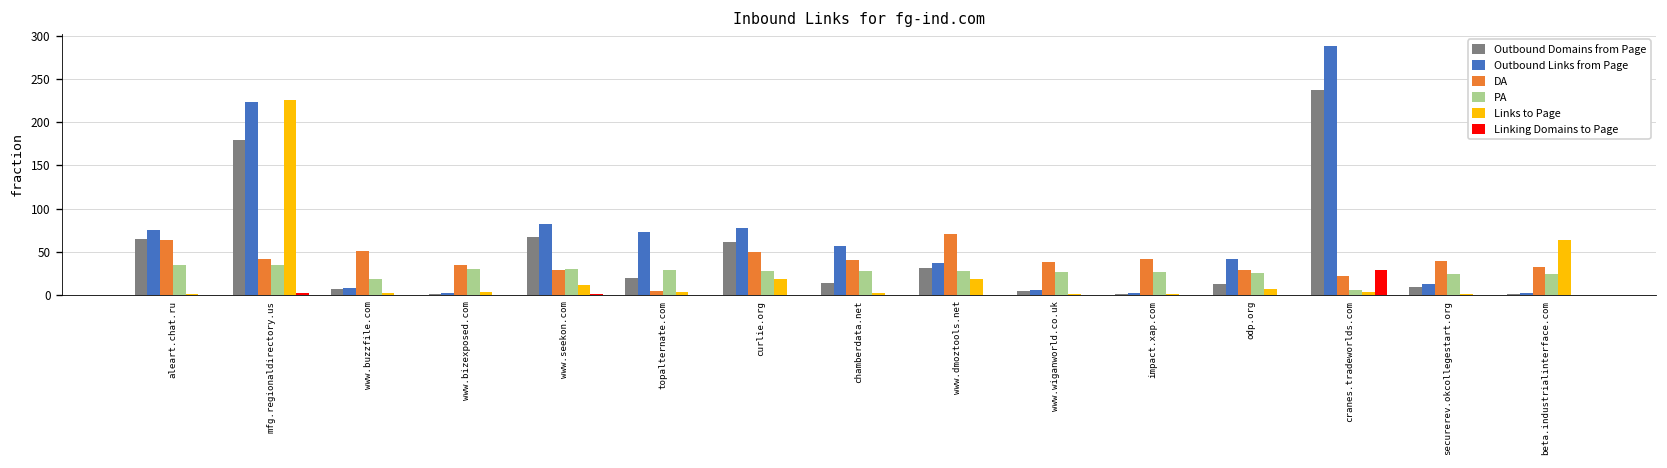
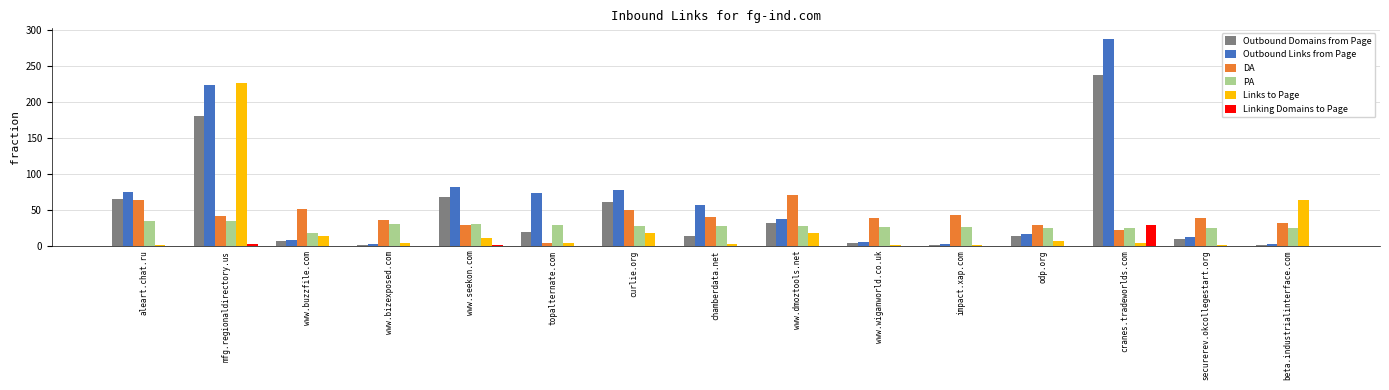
  {
    "Outbound Domains from Page": {
      "aleart.chat.ru": 70,
      "mfg.regionaldirectory.us": 180,
      "www.buzzfile.com": 10,
      "www.seekon.com": 70,
      "topalternate.com": 20,
      "curlie.org": 60,
      "chamberdata.net": 10,
      "www.dmoztools.net": 30,
      "www.wiganworld.co.uk": 0,
      "odp.org": 10,
      "cranes.tradeworlds.com": 240,
      "securerev.okcollegestart.org": 10
    },
    "Outbound Links from Page": {
      "aleart.chat.ru": 80,
      "mfg.regionaldirectory.us": 220,
      "www.buzzfile.com": 10,
      "www.seekon.com": 80,
      "topalternate.com": 70,
      "curlie.org": 80,
      "chamberdata.net": 60,
      "www.dmoztools.net": 40,
      "www.wiganworld.co.uk": 10,
-     "odp.org": 40,
+     "odp.org": 20,
      "cranes.tradeworlds.com": 290,
      "securerev.okcollegestart.org": 10
    },
    "DA": {
      "aleart.chat.ru": 60,
      "mfg.regionaldirectory.us": 40,
      "www.buzzfile.com": 50,
      "www.bizexposed.com": 40,
      "www.seekon.com": 30,
      "topalternate.com": 0,
      "curlie.org": 50,
      "chamberdata.net": 40,
      "www.dmoztools.net": 70,
      "www.wiganworld.co.uk": 40,
      "impact.xap.com": 40,
      "odp.org": 30,
      "cranes.tradeworlds.com": 20,
      "securerev.okcollegestart.org": 40,
      "beta.industrialinterface.com": 30
    },
    "PA": {
      "aleart.chat.ru": 30,
      "mfg.regionaldirectory.us": 30,
      "www.buzzfile.com": 20,
      "www.bizexposed.com": 30,
      "www.seekon.com": 30,
      "topalternate.com": 30,
      "curlie.org": 30,
      "chamberdata.net": 30,
      "www.dmoztools.net": 30,
      "www.wiganworld.co.uk": 30,
      "impact.xap.com": 30,
      "odp.org": 30,
-     "cranes.tradeworlds.com": 10,
+     "cranes.tradeworlds.com": 20,
      "securerev.okcollegestart.org": 20,
      "beta.industrialinterface.com": 20
    },
    "Links to Page": {
      "mfg.regionaldirectory.us": 230,
-     "www.buzzfile.com": 0,
+     "www.buzzfile.com": 10,
      "www.seekon.com": 10,
      "curlie.org": 20,
      "www.dmoztools.net": 20,
      "odp.org": 10,
      "beta.industrialinterface.com": 60
    },
    "Linking Domains to Page": {
      "aleart.chat.ru": 0,
      "www.buzzfile.com": 0,
      "www.bizexposed.com": 0,
      "topalternate.com": 0,
      "curlie.org": 0,
      "chamberdata.net": 0,
      "www.dmoztools.net": 0,
      "www.wiganworld.co.uk": 0,
      "impact.xap.com": 0,
      "odp.org": 0,
      "cranes.tradeworlds.com": 30,
      "securerev.okcollegestart.org": 0,
      "beta.industrialinterface.com": 0
    }
  }
